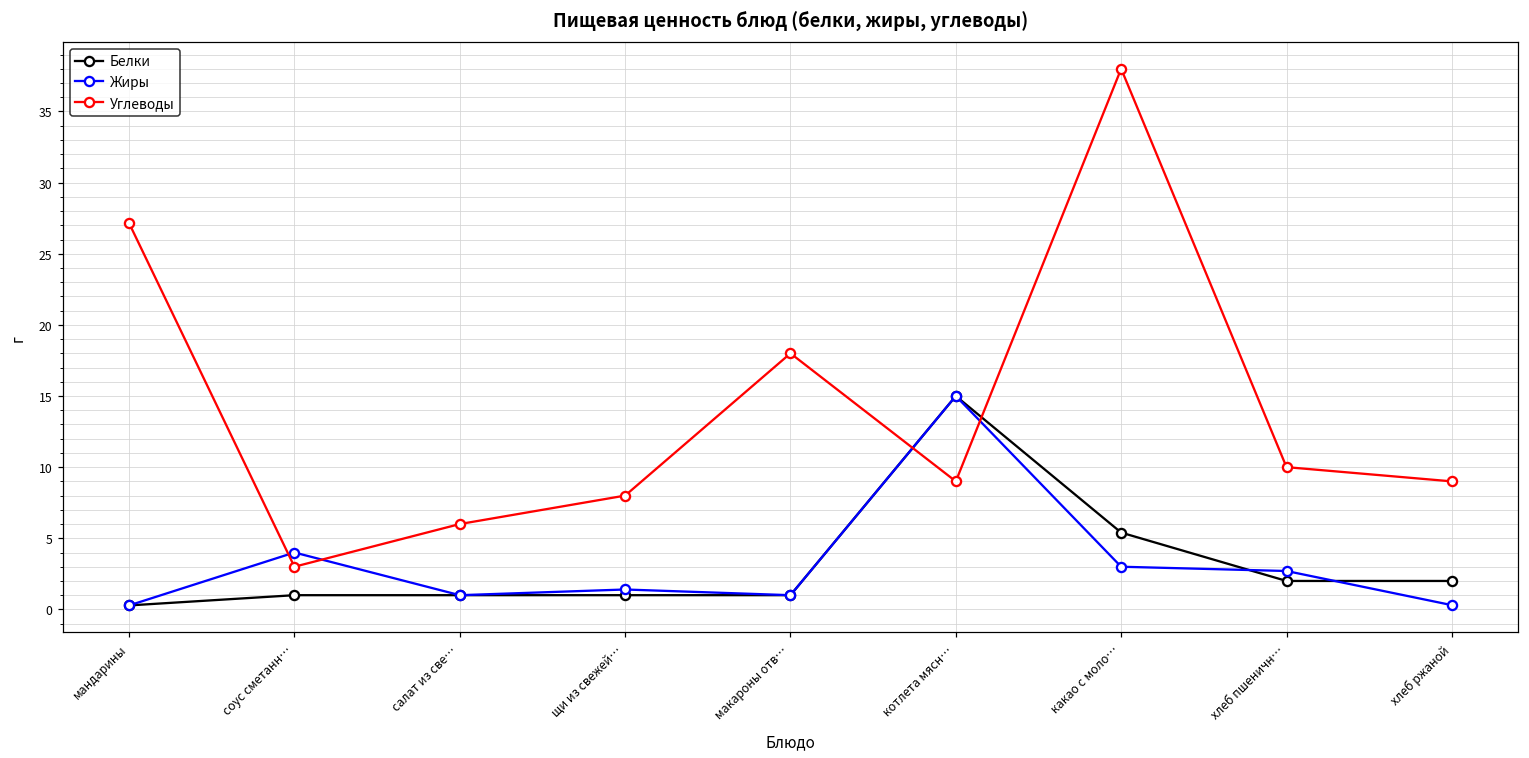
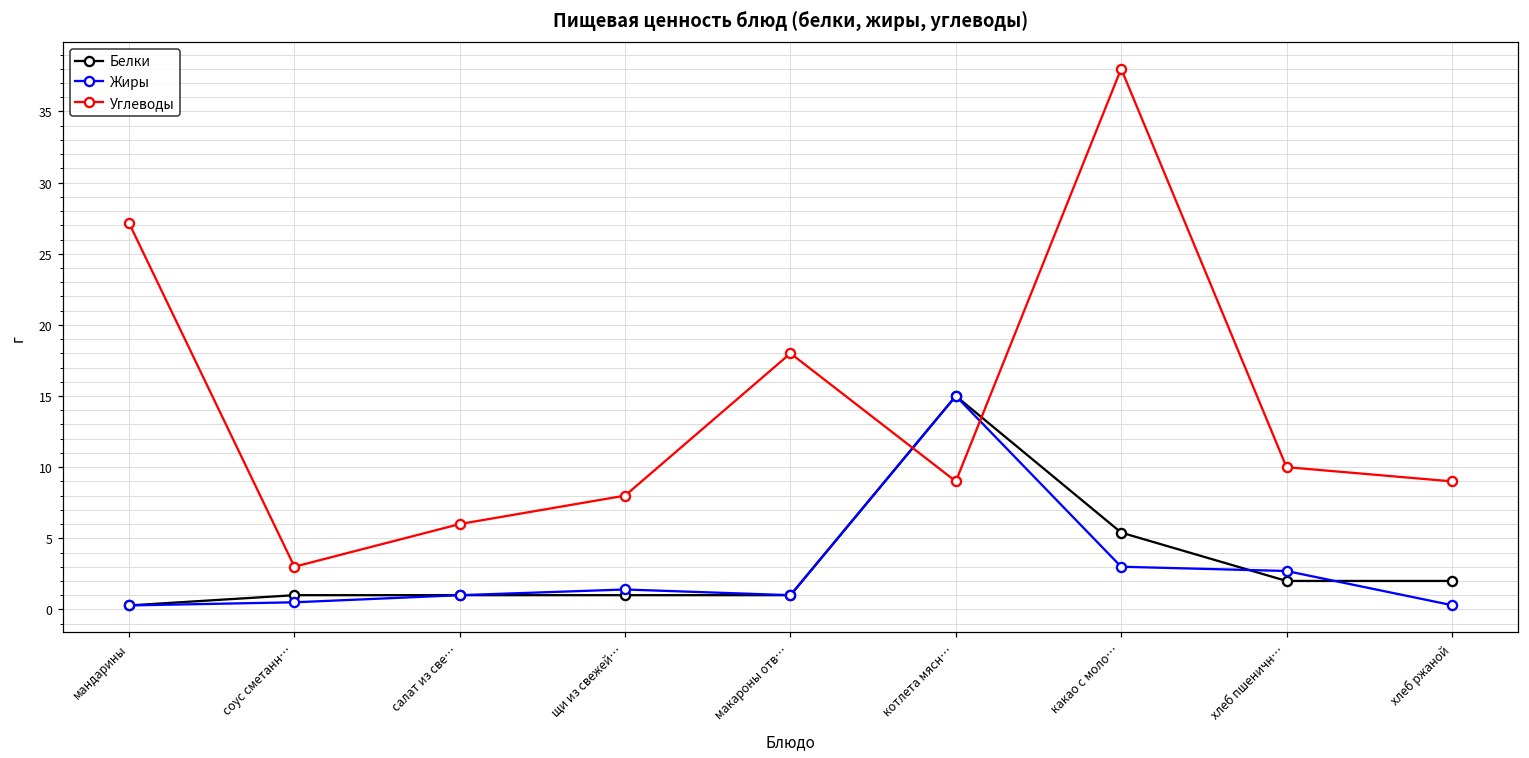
  {
    "Белки": {
      "соус сметанн…": 1.0,
      "щи из свежей…": 1.0,
      "какао с моло…": 5.4,
      "хлеб пшеничн…": 2.0,
      "хлеб ржаной": 2.0
    },
    "Жиры": {
-     "соус сметанн…": 4.0,
+     "соус сметанн…": 0.5,
      "щи из свежей…": 1.4,
      "какао с моло…": 3.0,
      "хлеб пшеничн…": 2.7,
      "хлеб ржаной": 0.3
    },
    "Углеводы": {
      "мандарины": 27.2,
      "соус сметанн…": 3.0,
      "салат из све…": 6.0,
      "щи из свежей…": 8.0,
      "макароны отв…": 18.0,
      "котлета мясн…": 9.0,
      "какао с моло…": 38.0,
      "хлеб пшеничн…": 10.0,
      "хлеб ржаной": 9.0
    }
  }
